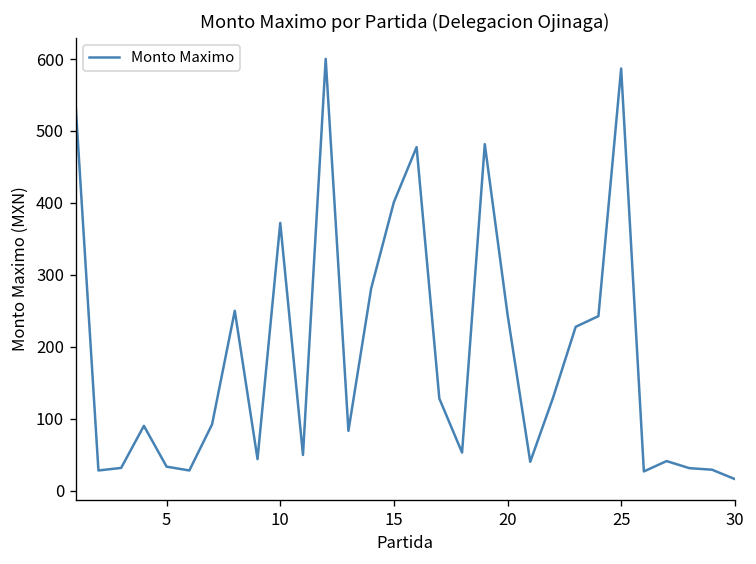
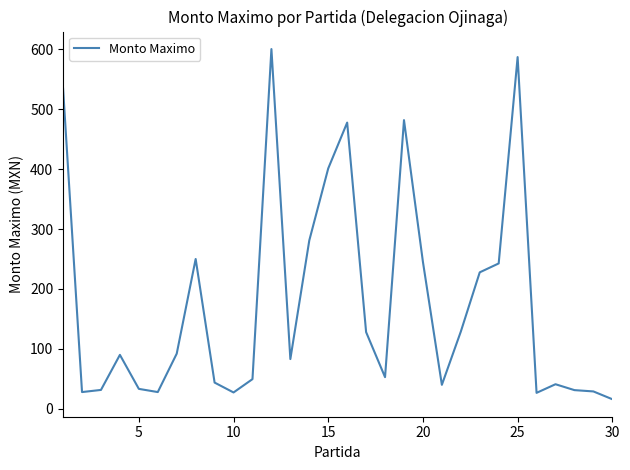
  {
    "5": 30,
-   "10": 370,
+   "10": 30,
    "15": 400,
    "20": 250,
    "25": 590,
    "30": 20
  }
